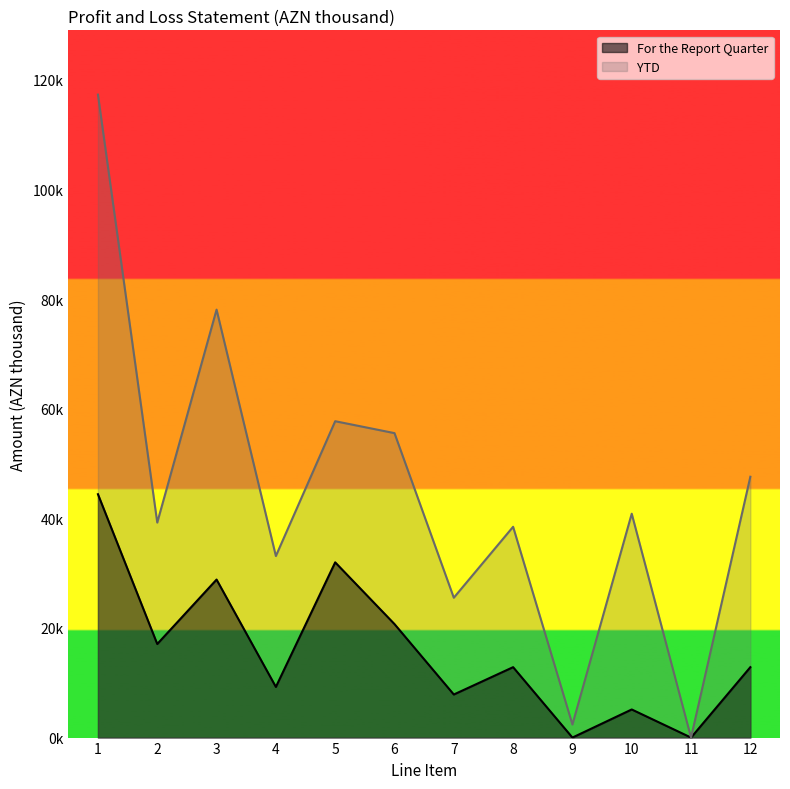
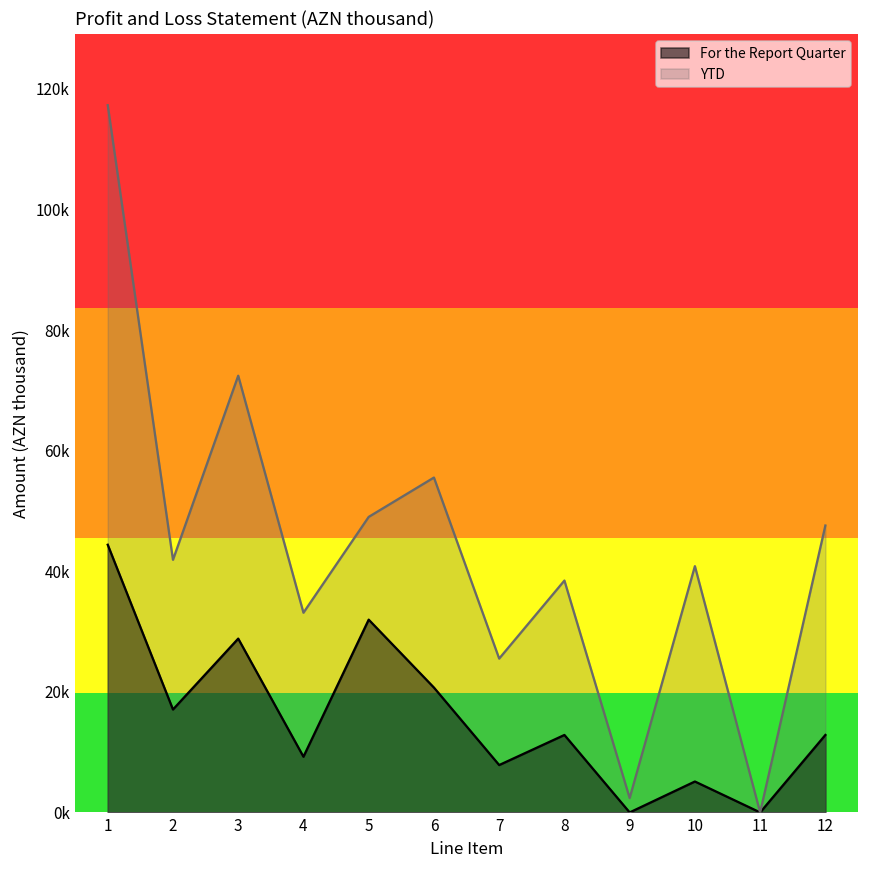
  {
    "For the Report Quarter": {
      "1": 44000,
      "2": 17000,
      "3": 29000,
      "4": 9000,
      "5": 32000,
      "6": 21000,
      "7": 8000,
      "8": 13000,
      "9": 0,
      "10": 5000,
      "12": 13000
    },
    "YTD": {
      "1": 117000,
-     "2": 39000,
-     "3": 78000,
+     "2": 42000,
+     "3": 72000,
      "4": 33000,
-     "5": 58000,
+     "5": 49000,
      "6": 56000,
      "7": 26000,
      "8": 38000,
      "9": 2000,
      "10": 41000,
      "12": 48000
    }
  }
